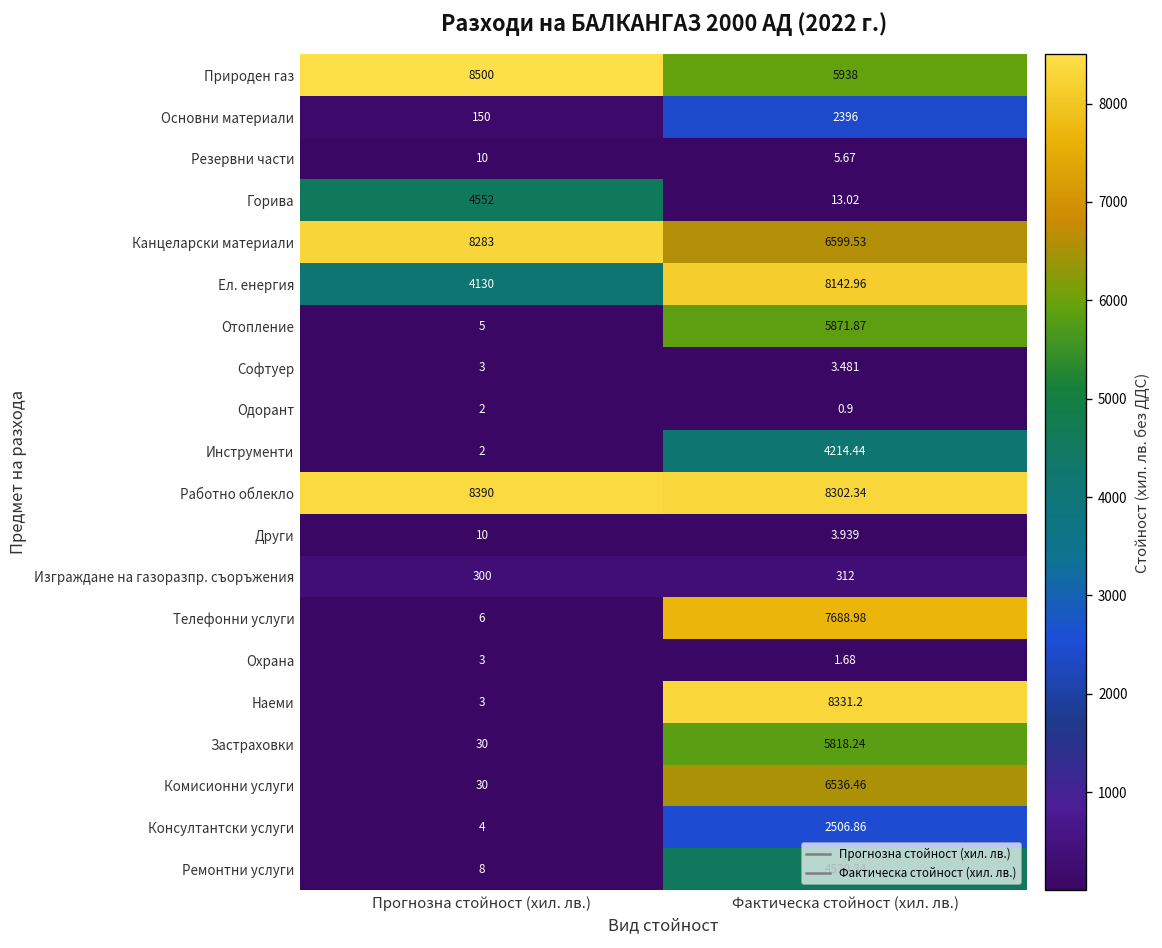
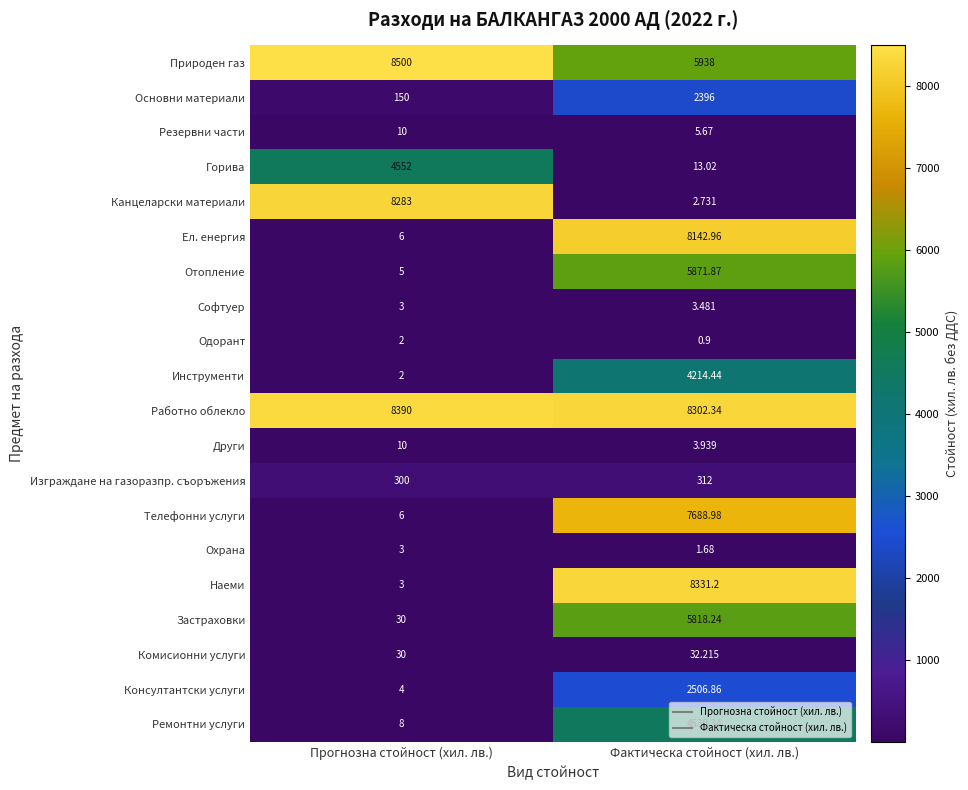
  {
    "Природен газ": {
      "Прогнозна стойност (хил. лв.)": 8500,
      "Фактическа стойност (хил. лв.)": 5938
    },
    "Основни материали": {
      "Прогнозна стойност (хил. лв.)": 150,
      "Фактическа стойност (хил. лв.)": 2396
    },
    "Резервни части": {
      "Прогнозна стойност (хил. лв.)": 10,
      "Фактическа стойност (хил. лв.)": 5.67
    },
    "Горива": {
      "Прогнозна стойност (хил. лв.)": 4552,
      "Фактическа стойност (хил. лв.)": 13.02
    },
    "Канцеларски материали": {
      "Прогнозна стойност (хил. лв.)": 8283,
-     "Фактическа стойност (хил. лв.)": 6599.53
+     "Фактическа стойност (хил. лв.)": 2.731
    },
    "Ел. енергия": {
-     "Прогнозна стойност (хил. лв.)": 4130,
+     "Прогнозна стойност (хил. лв.)": 6,
      "Фактическа стойност (хил. лв.)": 8142.96
    },
    "Отопление": {
      "Прогнозна стойност (хил. лв.)": 5,
      "Фактическа стойност (хил. лв.)": 5871.87
    },
    "Софтуер": {
      "Прогнозна стойност (хил. лв.)": 3,
      "Фактическа стойност (хил. лв.)": 3.481
    },
    "Одорант": {
      "Прогнозна стойност (хил. лв.)": 2,
      "Фактическа стойност (хил. лв.)": 0.9
    },
    "Инструменти": {
      "Прогнозна стойност (хил. лв.)": 2,
      "Фактическа стойност (хил. лв.)": 4214.44
    },
    "Работно облекло": {
      "Прогнозна стойност (хил. лв.)": 8390,
      "Фактическа стойност (хил. лв.)": 8302.34
    },
    "Други": {
      "Прогнозна стойност (хил. лв.)": 10,
      "Фактическа стойност (хил. лв.)": 3.939
    },
    "Изграждане на газоразпр. съоръжения": {
      "Прогнозна стойност (хил. лв.)": 300,
      "Фактическа стойност (хил. лв.)": 312
    },
    "Телефонни услуги": {
      "Прогнозна стойност (хил. лв.)": 6,
      "Фактическа стойност (хил. лв.)": 7688.98
    },
    "Охрана": {
      "Прогнозна стойност (хил. лв.)": 3,
      "Фактическа стойност (хил. лв.)": 1.68
    },
    "Наеми": {
      "Прогнозна стойност (хил. лв.)": 3,
      "Фактическа стойност (хил. лв.)": 8331.2
    },
    "Застраховки": {
      "Прогнозна стойност (хил. лв.)": 30,
      "Фактическа стойност (хил. лв.)": 5818.24
    },
    "Комисионни услуги": {
      "Прогнозна стойност (хил. лв.)": 30,
-     "Фактическа стойност (хил. лв.)": 6536.46
+     "Фактическа стойност (хил. лв.)": 32.215
    },
    "Консултантски услуги": {
      "Прогнозна стойност (хил. лв.)": 4,
      "Фактическа стойност (хил. лв.)": 2506.86
    },
    "Ремонтни услуги": {
      "Прогнозна стойност (хил. лв.)": 8
    }
  }
